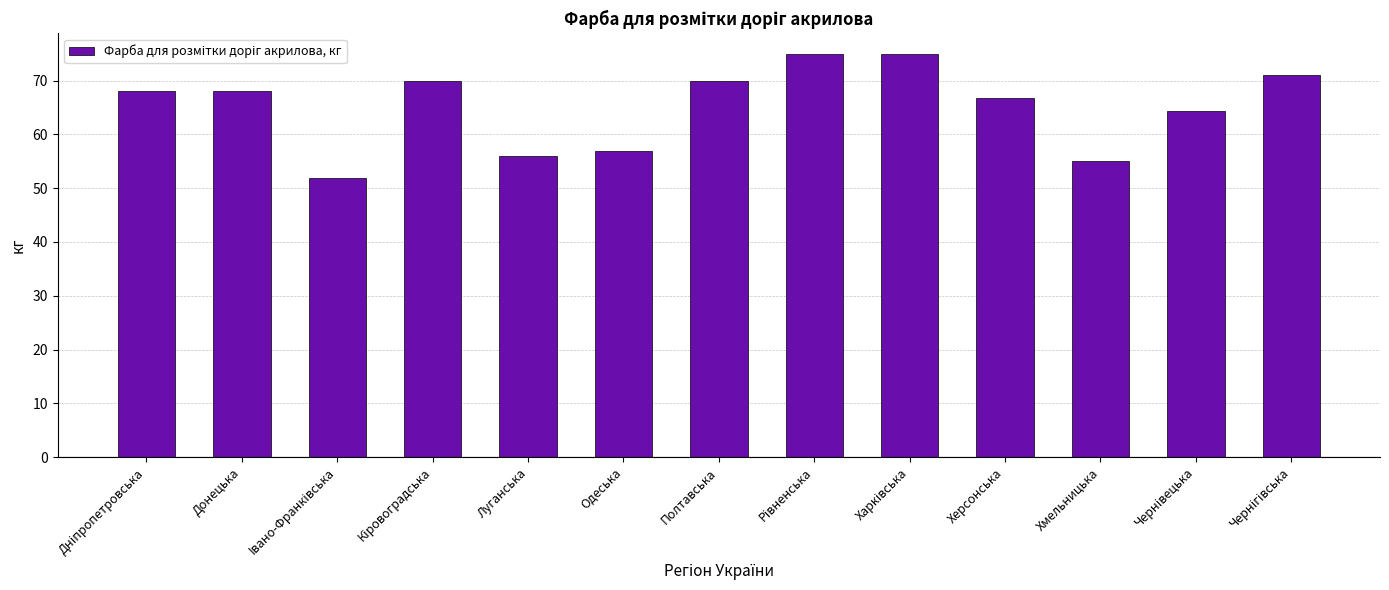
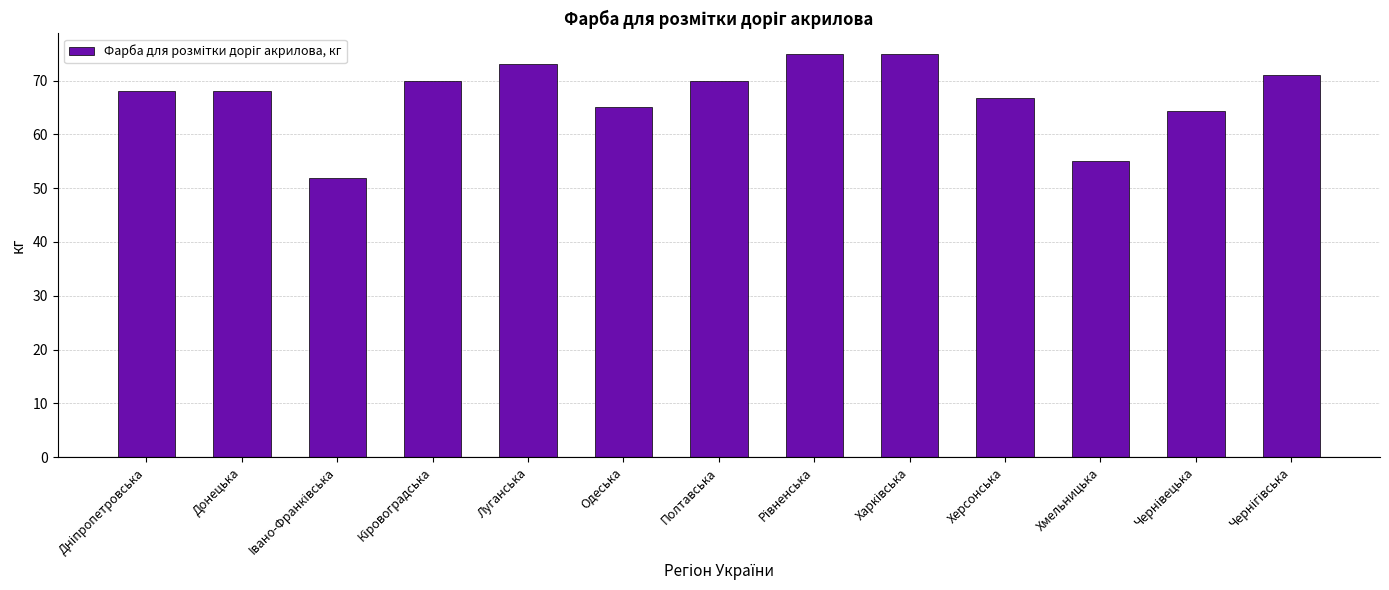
  {
    "Дніпропетровська": 68,
    "Донецька": 68,
    "Івано-Франківська": 52,
    "Кіровоградська": 70,
-   "Луганська": 56,
-   "Одеська": 57,
+   "Луганська": 73,
+   "Одеська": 65,
    "Полтавська": 70,
    "Рівненська": 75,
    "Харківська": 75,
    "Херсонська": 67,
    "Хмельницька": 55,
    "Чернівецька": 64,
    "Чернігівська": 71
  }
